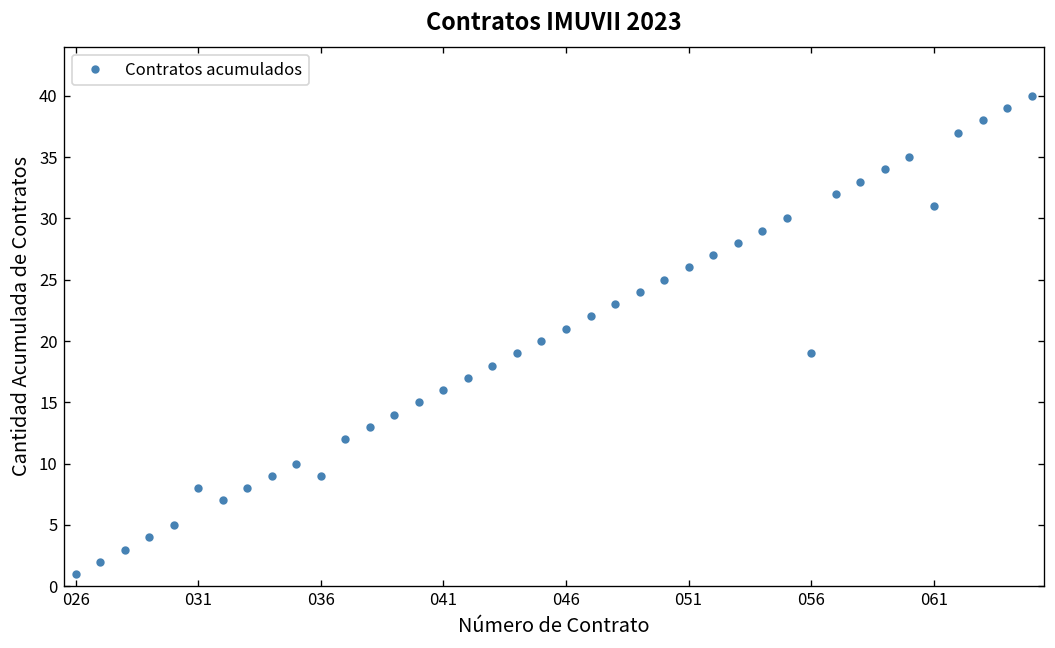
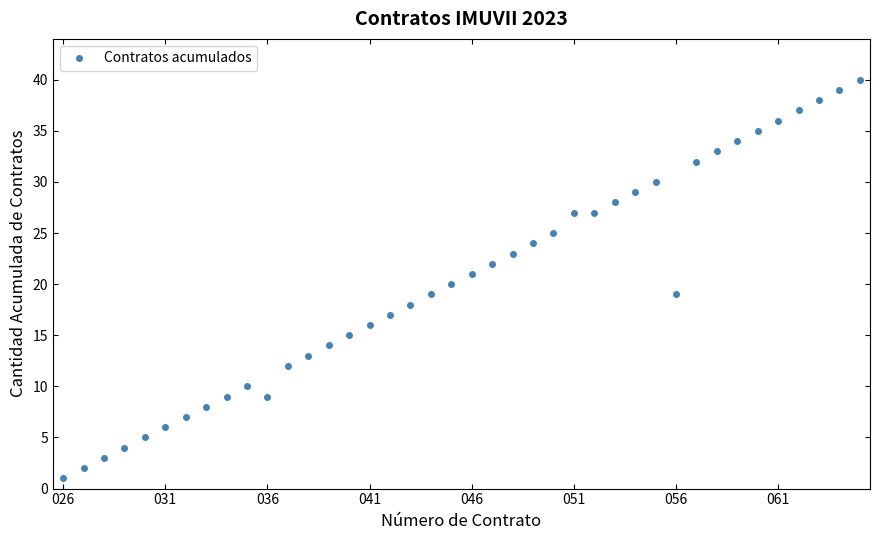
  {
    "026": 1,
-   "031": 8,
+   "031": 6,
    "036": 9,
    "041": 16,
    "046": 21,
-   "051": 26,
+   "051": 27,
    "056": 19,
-   "061": 31
+   "061": 36
  }
